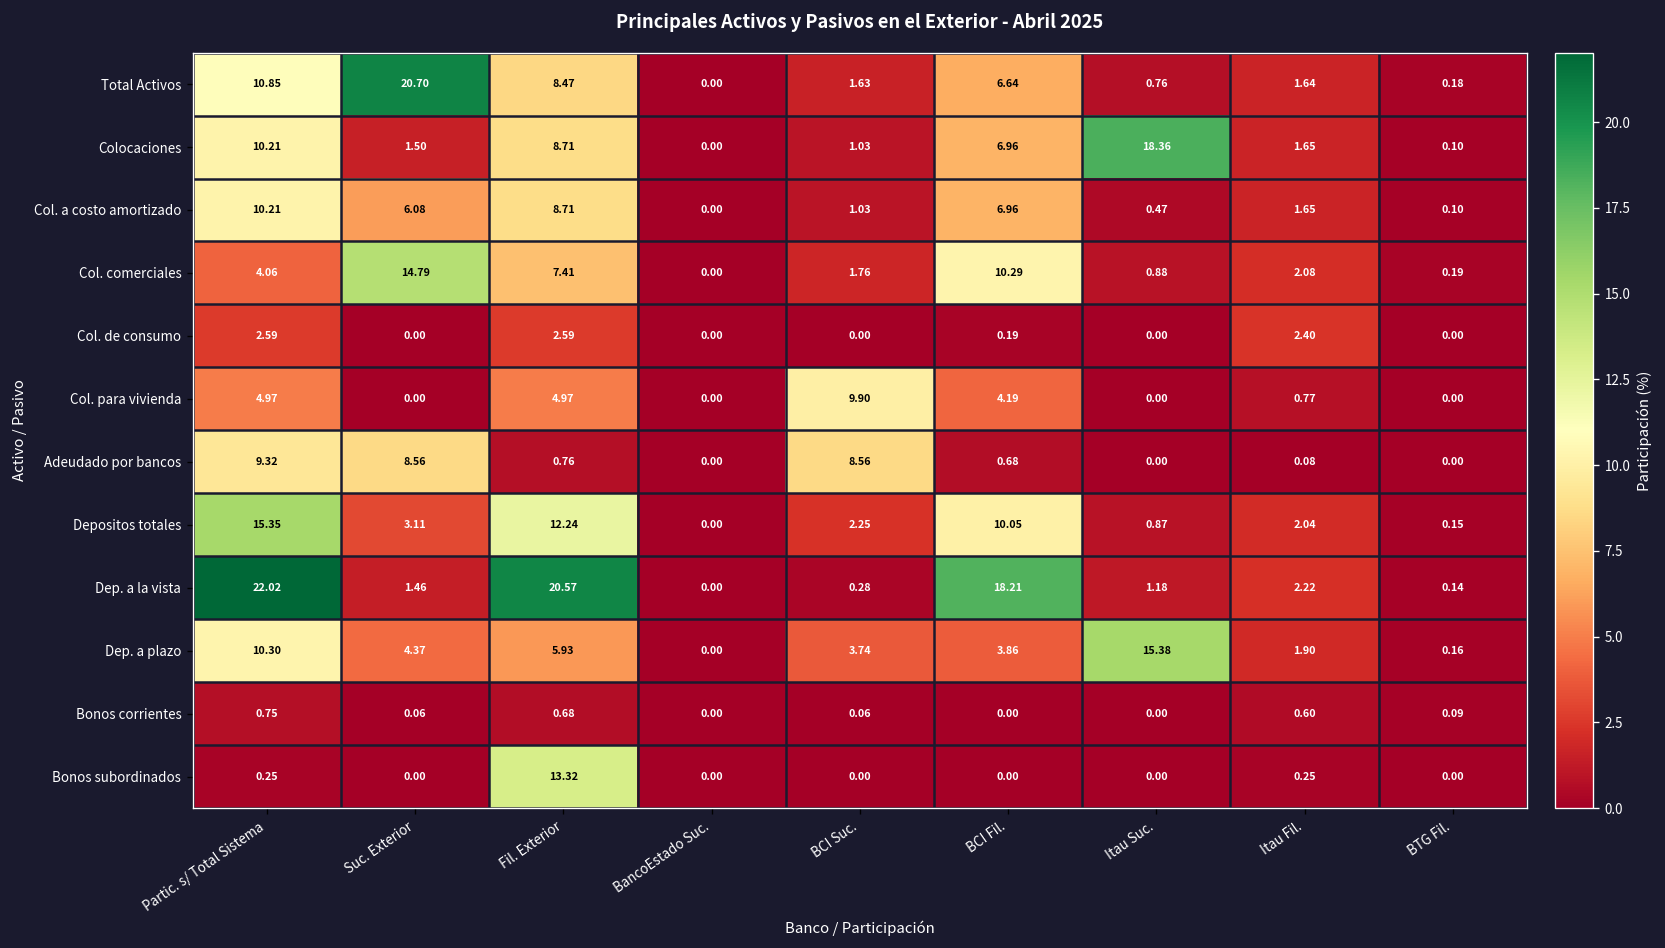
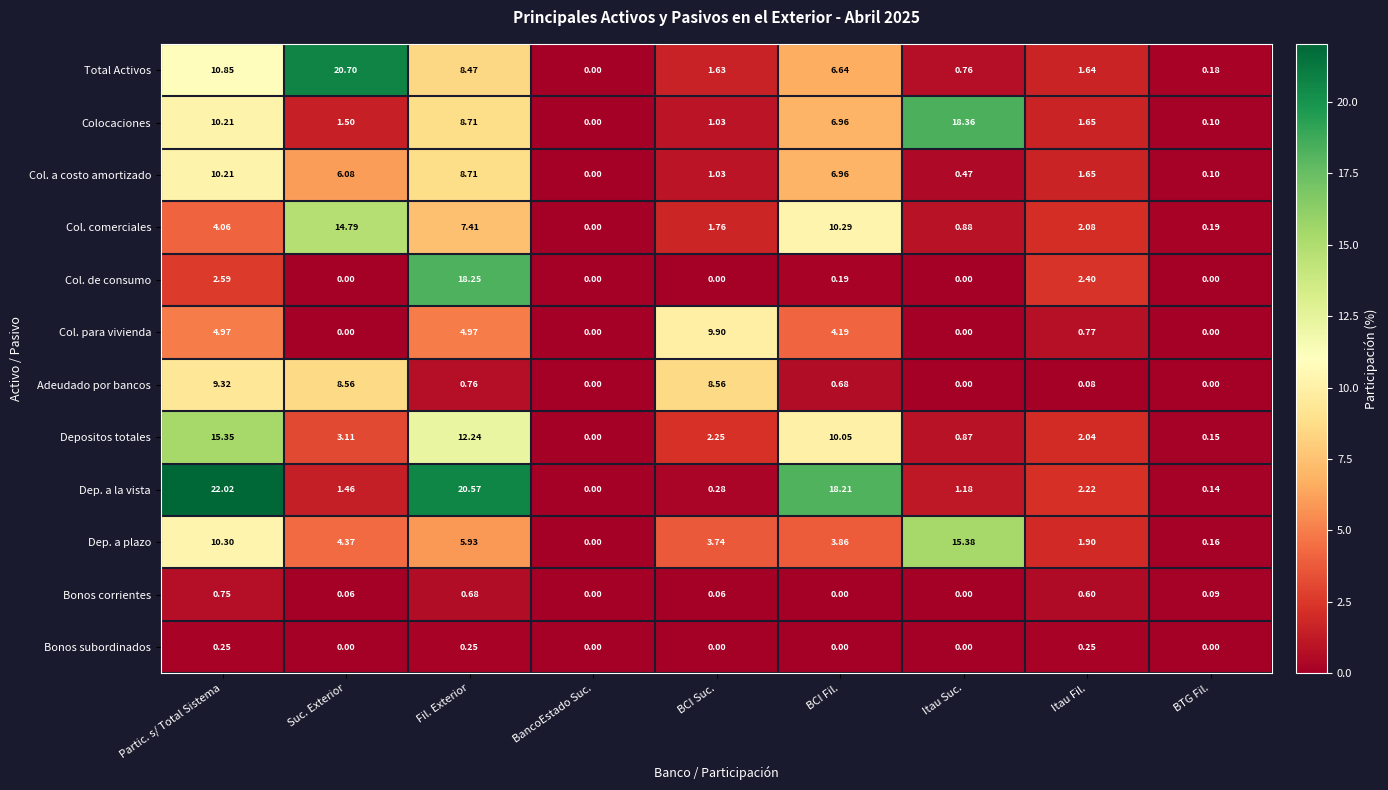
  {
    "Total Activos": {
      "Partic. s/ Total Sistema": 10.85,
      "Suc. Exterior": 20.70,
      "Fil. Exterior": 8.47,
      "BancoEstado Suc.": 0.00,
      "BCI Suc.": 1.63,
      "BCI Fil.": 6.64,
      "Itau Suc.": 0.76,
      "Itau Fil.": 1.64,
      "BTG Fil.": 0.18
    },
    "Colocaciones": {
      "Partic. s/ Total Sistema": 10.21,
      "Suc. Exterior": 1.50,
      "Fil. Exterior": 8.71,
      "BancoEstado Suc.": 0.00,
      "BCI Suc.": 1.03,
      "BCI Fil.": 6.96,
      "Itau Suc.": 18.36,
      "Itau Fil.": 1.65,
      "BTG Fil.": 0.10
    },
    "Col. a costo amortizado": {
      "Partic. s/ Total Sistema": 10.21,
      "Suc. Exterior": 6.08,
      "Fil. Exterior": 8.71,
      "BancoEstado Suc.": 0.00,
      "BCI Suc.": 1.03,
      "BCI Fil.": 6.96,
      "Itau Suc.": 0.47,
      "Itau Fil.": 1.65,
      "BTG Fil.": 0.10
    },
    "Col. comerciales": {
      "Partic. s/ Total Sistema": 4.06,
      "Suc. Exterior": 14.79,
      "Fil. Exterior": 7.41,
      "BancoEstado Suc.": 0.00,
      "BCI Suc.": 1.76,
      "BCI Fil.": 10.29,
      "Itau Suc.": 0.88,
      "Itau Fil.": 2.08,
      "BTG Fil.": 0.19
    },
    "Col. de consumo": {
      "Partic. s/ Total Sistema": 2.59,
      "Suc. Exterior": 0.00,
-     "Fil. Exterior": 2.59,
+     "Fil. Exterior": 18.25,
      "BancoEstado Suc.": 0.00,
      "BCI Suc.": 0.00,
      "BCI Fil.": 0.19,
      "Itau Suc.": 0.00,
      "Itau Fil.": 2.40,
      "BTG Fil.": 0.00
    },
    "Col. para vivienda": {
      "Partic. s/ Total Sistema": 4.97,
      "Suc. Exterior": 0.00,
      "Fil. Exterior": 4.97,
      "BancoEstado Suc.": 0.00,
      "BCI Suc.": 9.90,
      "BCI Fil.": 4.19,
      "Itau Suc.": 0.00,
      "Itau Fil.": 0.77,
      "BTG Fil.": 0.00
    },
    "Adeudado por bancos": {
      "Partic. s/ Total Sistema": 9.32,
      "Suc. Exterior": 8.56,
      "Fil. Exterior": 0.76,
      "BancoEstado Suc.": 0.00,
      "BCI Suc.": 8.56,
      "BCI Fil.": 0.68,
      "Itau Suc.": 0.00,
      "Itau Fil.": 0.08,
      "BTG Fil.": 0.00
    },
    "Depositos totales": {
      "Partic. s/ Total Sistema": 15.35,
      "Suc. Exterior": 3.11,
      "Fil. Exterior": 12.24,
      "BancoEstado Suc.": 0.00,
      "BCI Suc.": 2.25,
      "BCI Fil.": 10.05,
      "Itau Suc.": 0.87,
      "Itau Fil.": 2.04,
      "BTG Fil.": 0.15
    },
    "Dep. a la vista": {
      "Partic. s/ Total Sistema": 22.02,
      "Suc. Exterior": 1.46,
      "Fil. Exterior": 20.57,
      "BancoEstado Suc.": 0.00,
      "BCI Suc.": 0.28,
      "BCI Fil.": 18.21,
      "Itau Suc.": 1.18,
      "Itau Fil.": 2.22,
      "BTG Fil.": 0.14
    },
    "Dep. a plazo": {
      "Partic. s/ Total Sistema": 10.30,
      "Suc. Exterior": 4.37,
      "Fil. Exterior": 5.93,
      "BancoEstado Suc.": 0.00,
      "BCI Suc.": 3.74,
      "BCI Fil.": 3.86,
      "Itau Suc.": 15.38,
      "Itau Fil.": 1.90,
      "BTG Fil.": 0.16
    },
    "Bonos corrientes": {
      "Partic. s/ Total Sistema": 0.75,
      "Suc. Exterior": 0.06,
      "Fil. Exterior": 0.68,
      "BancoEstado Suc.": 0.00,
      "BCI Suc.": 0.06,
      "BCI Fil.": 0.00,
      "Itau Suc.": 0.00,
      "Itau Fil.": 0.60,
      "BTG Fil.": 0.09
    },
    "Bonos subordinados": {
      "Partic. s/ Total Sistema": 0.25,
      "Suc. Exterior": 0.00,
-     "Fil. Exterior": 13.32,
+     "Fil. Exterior": 0.25,
      "BancoEstado Suc.": 0.00,
      "BCI Suc.": 0.00,
      "BCI Fil.": 0.00,
      "Itau Suc.": 0.00,
      "Itau Fil.": 0.25,
      "BTG Fil.": 0.00
    }
  }
